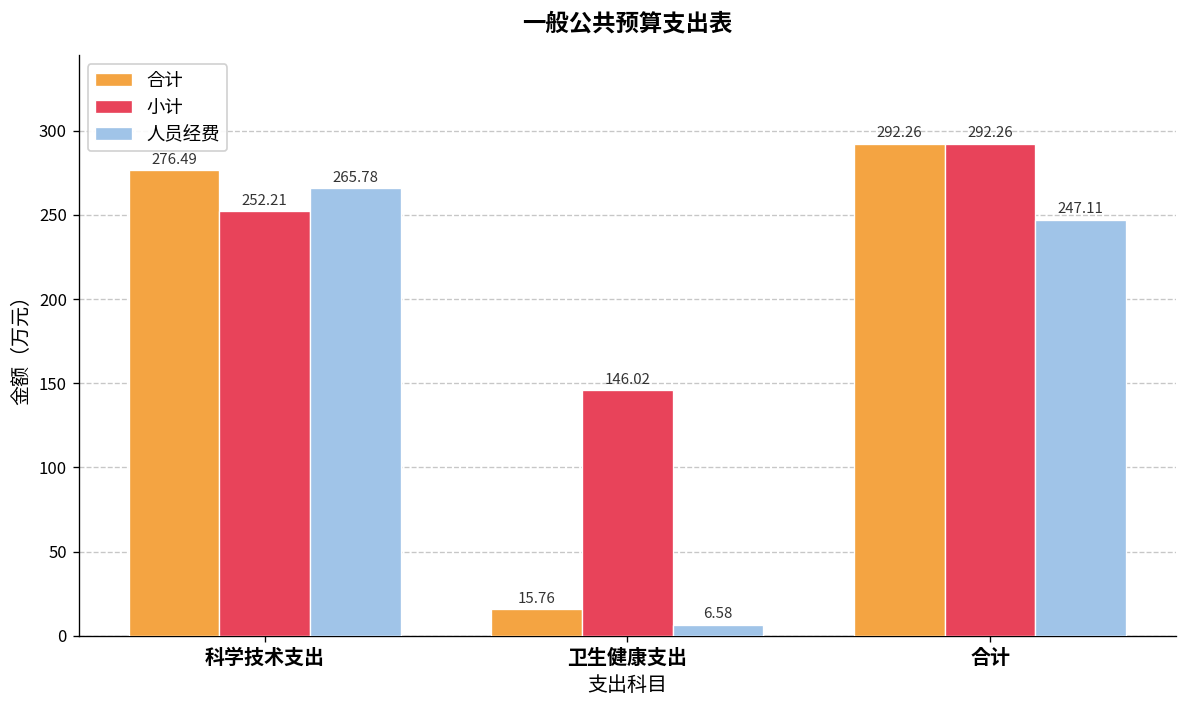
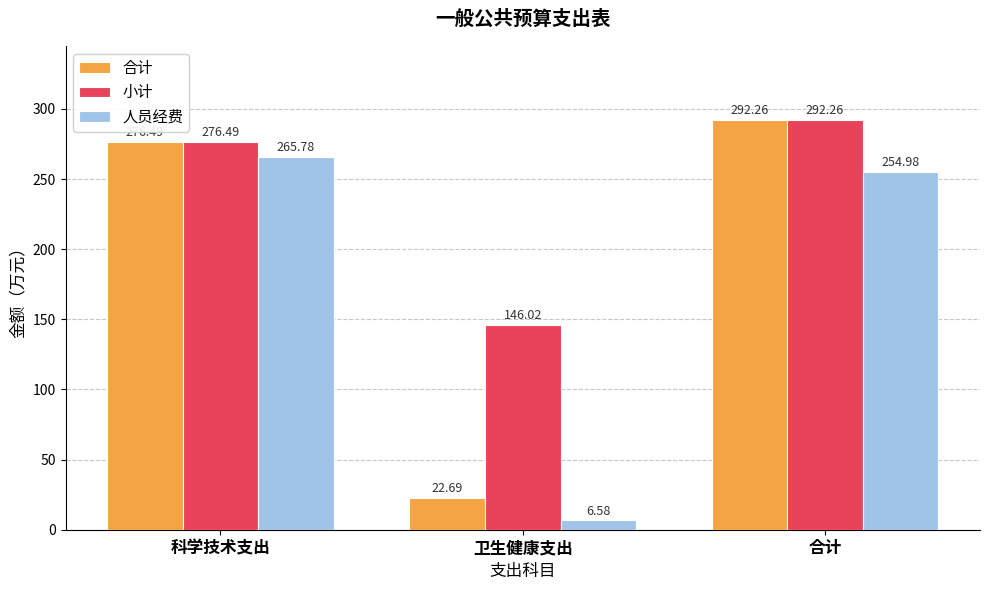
  {
    "合计": {
-     "卫生健康支出": 15.76,
+     "卫生健康支出": 22.69,
      "合计": 292.26
    },
    "小计": {
-     "科学技术支出": 252.21,
+     "科学技术支出": 276.49,
      "卫生健康支出": 146.02,
      "合计": 292.26
    },
    "人员经费": {
      "科学技术支出": 265.78,
      "卫生健康支出": 6.58,
-     "合计": 247.11
+     "合计": 254.98
    }
  }
